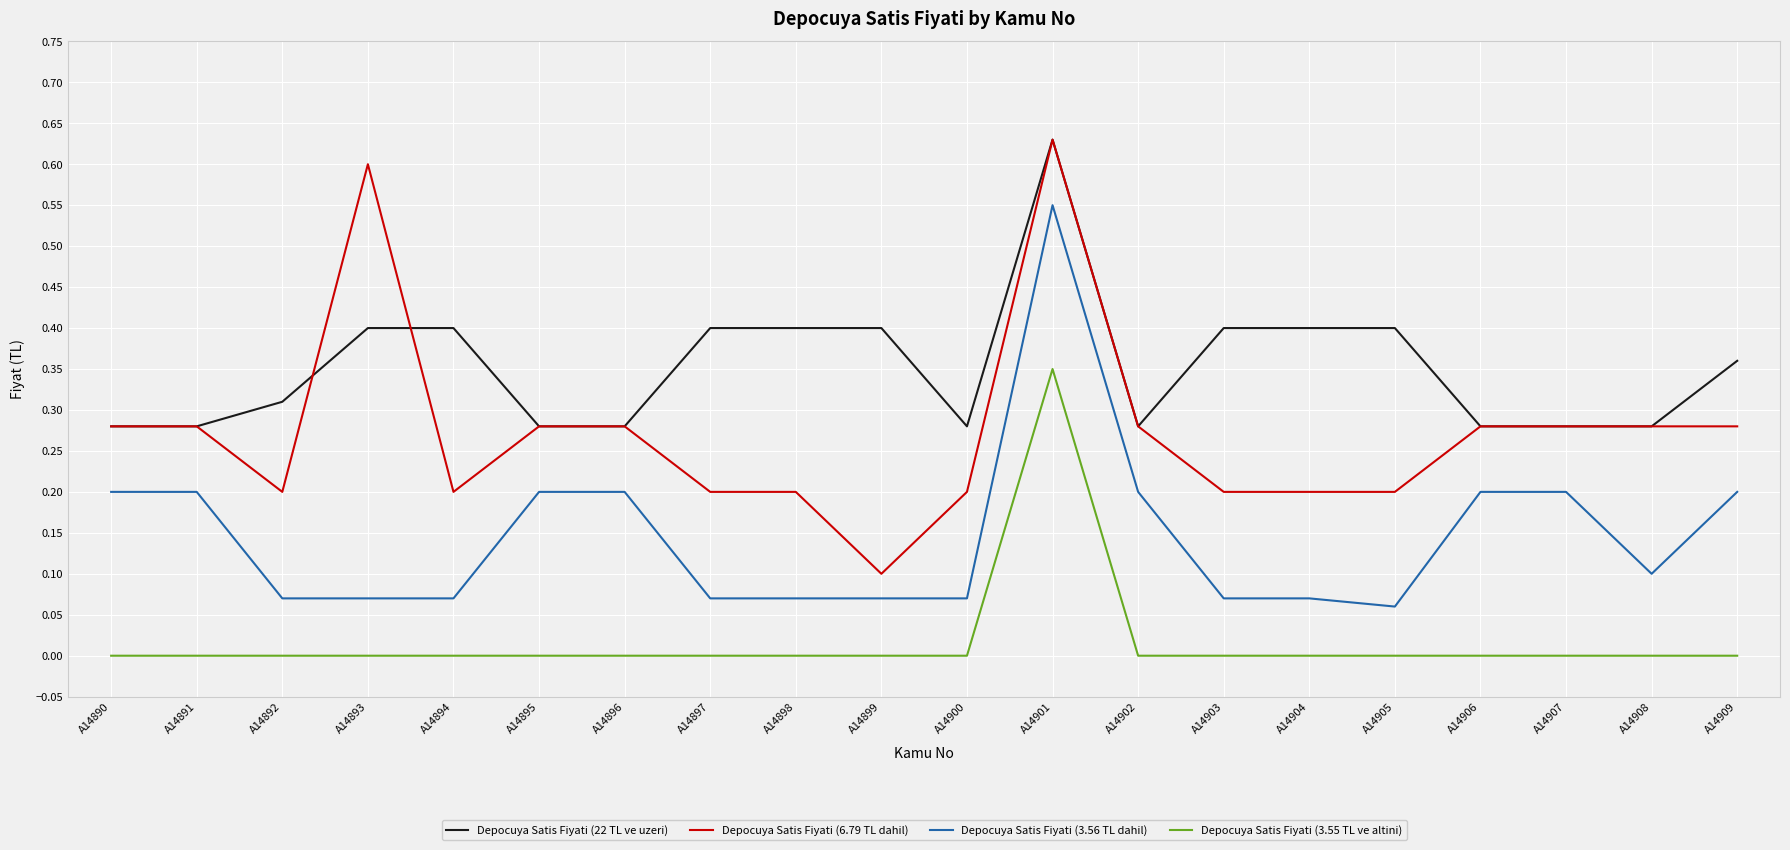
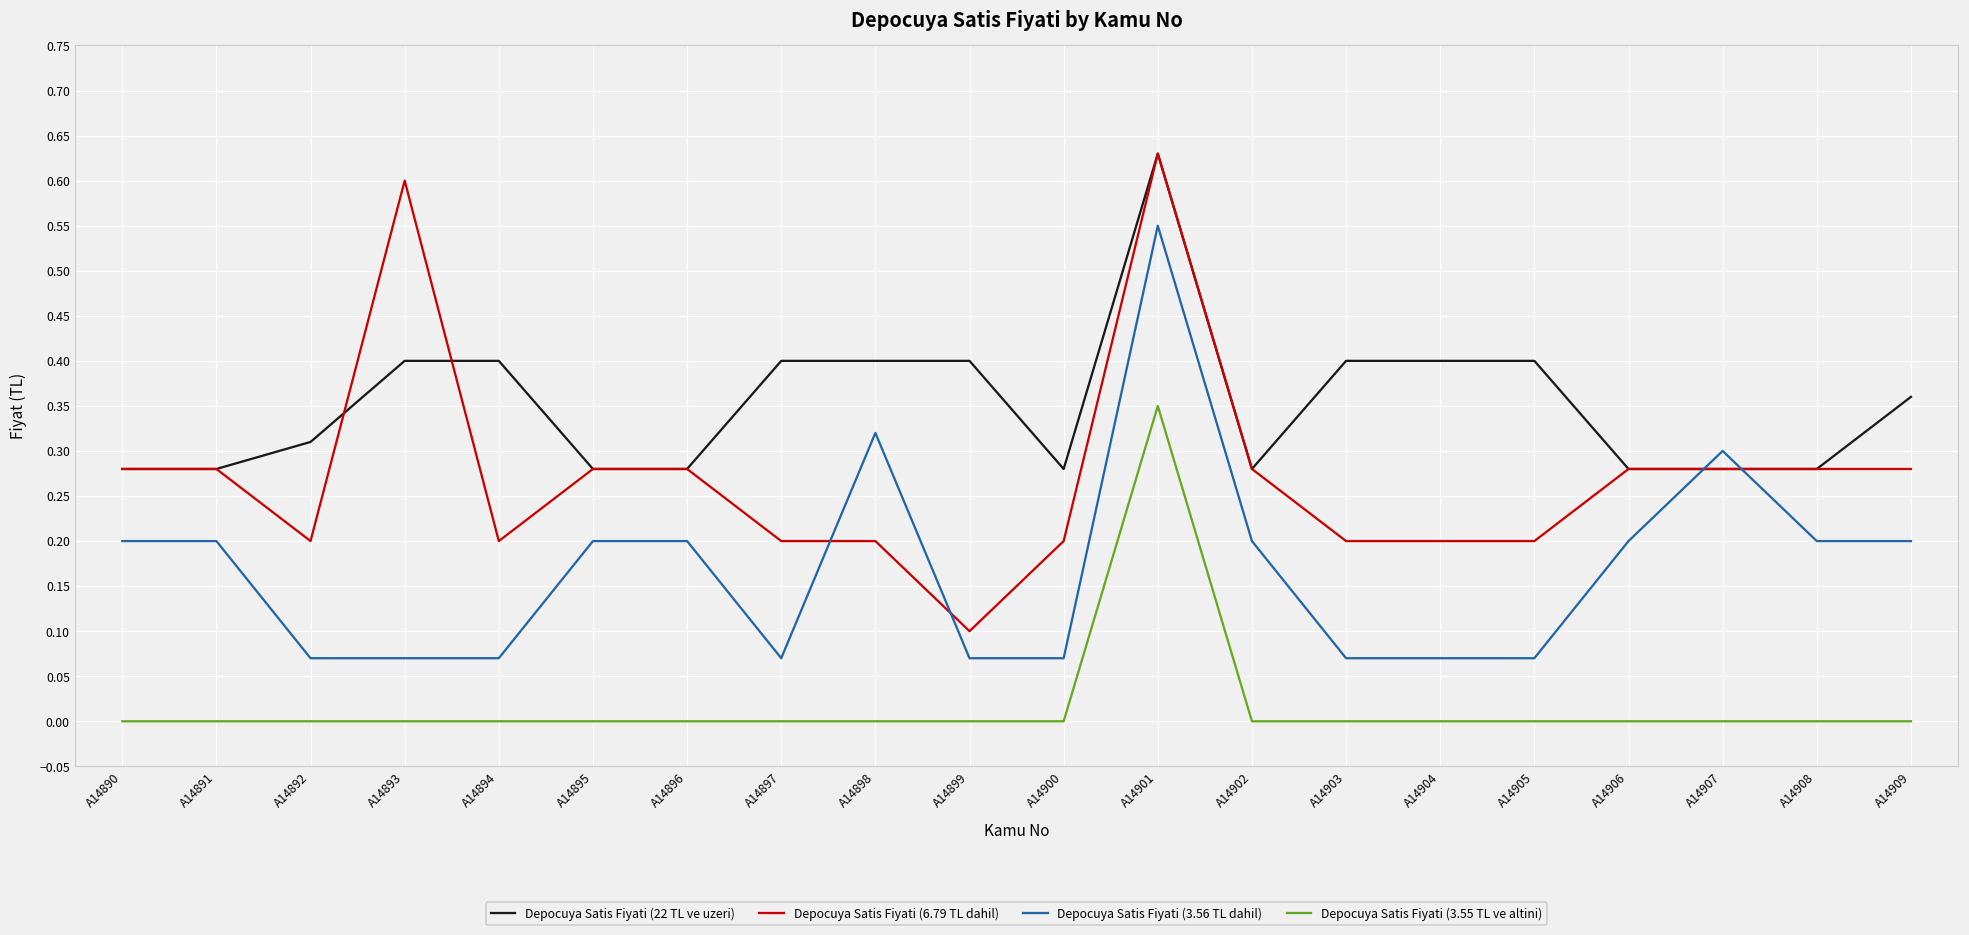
  {
    "Depocuya Satis Fiyati (22 TL ve uzeri)": {
      "A14892": 0.31,
      "A14893": 0.40,
      "A14894": 0.40,
      "A14897": 0.40,
      "A14898": 0.40,
      "A14899": 0.40,
      "A14900": 0.28,
      "A14903": 0.40,
      "A14904": 0.40,
      "A14905": 0.40,
      "A14909": 0.36
    },
    "Depocuya Satis Fiyati (6.79 TL dahil)": {
      "A14892": 0.20,
      "A14893": 0.60,
      "A14894": 0.20,
      "A14897": 0.20,
      "A14898": 0.20,
      "A14899": 0.10,
      "A14900": 0.20,
      "A14903": 0.20,
      "A14904": 0.20,
      "A14905": 0.20,
      "A14909": 0.28
    },
    "Depocuya Satis Fiyati (3.56 TL dahil)": {
      "A14890": 0.20,
      "A14891": 0.20,
      "A14892": 0.07,
      "A14893": 0.07,
      "A14894": 0.07,
      "A14895": 0.20,
      "A14896": 0.20,
      "A14897": 0.07,
-     "A14898": 0.07,
+     "A14898": 0.32,
      "A14899": 0.07,
      "A14900": 0.07,
      "A14901": 0.55,
      "A14902": 0.20,
      "A14903": 0.07,
      "A14904": 0.07,
-     "A14905": 0.06,
+     "A14905": 0.07,
      "A14906": 0.20,
-     "A14907": 0.2,
-     "A14908": 0.1,
+     "A14907": 0.3,
+     "A14908": 0.2,
      "A14909": 0.20
    },
    "Depocuya Satis Fiyati (3.55 TL ve altini)": {
      "A14890": 0.00,
      "A14891": 0.00,
      "A14892": 0.00,
      "A14893": 0.00,
      "A14894": 0.00,
      "A14895": 0.00,
      "A14896": 0.00,
      "A14897": 0.00,
      "A14898": 0.00,
      "A14899": 0.00,
      "A14900": 0.00,
      "A14901": 0.35,
      "A14902": 0.00,
      "A14903": 0.00,
      "A14904": 0.00,
      "A14905": 0.00,
      "A14906": 0.00,
      "A14907": 0.00,
      "A14908": 0.00,
      "A14909": 0.00
    }
  }
